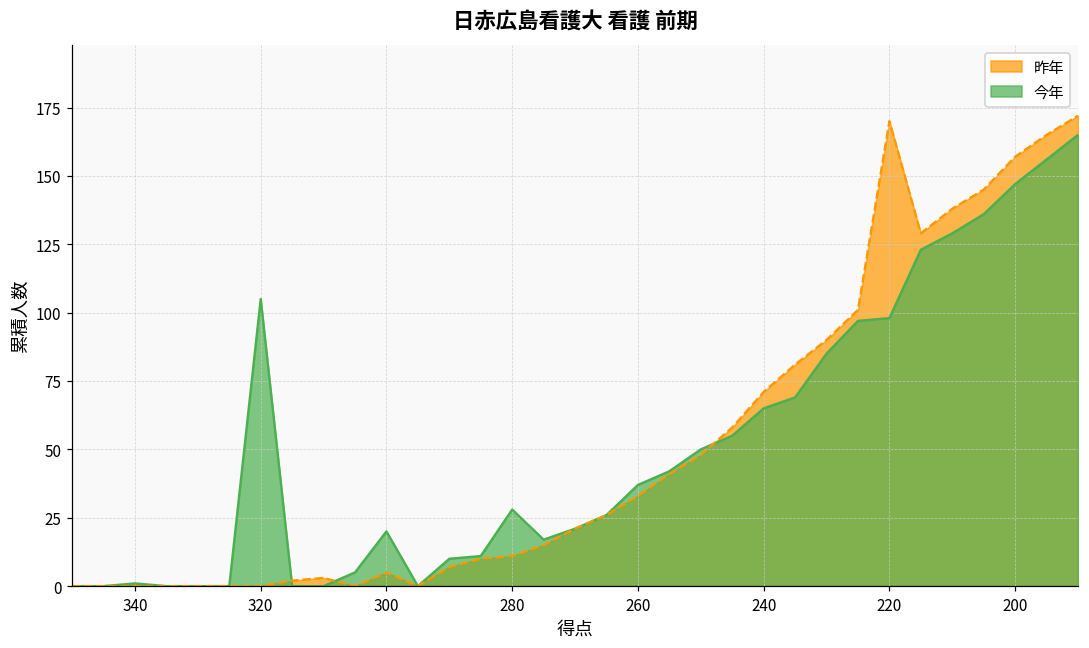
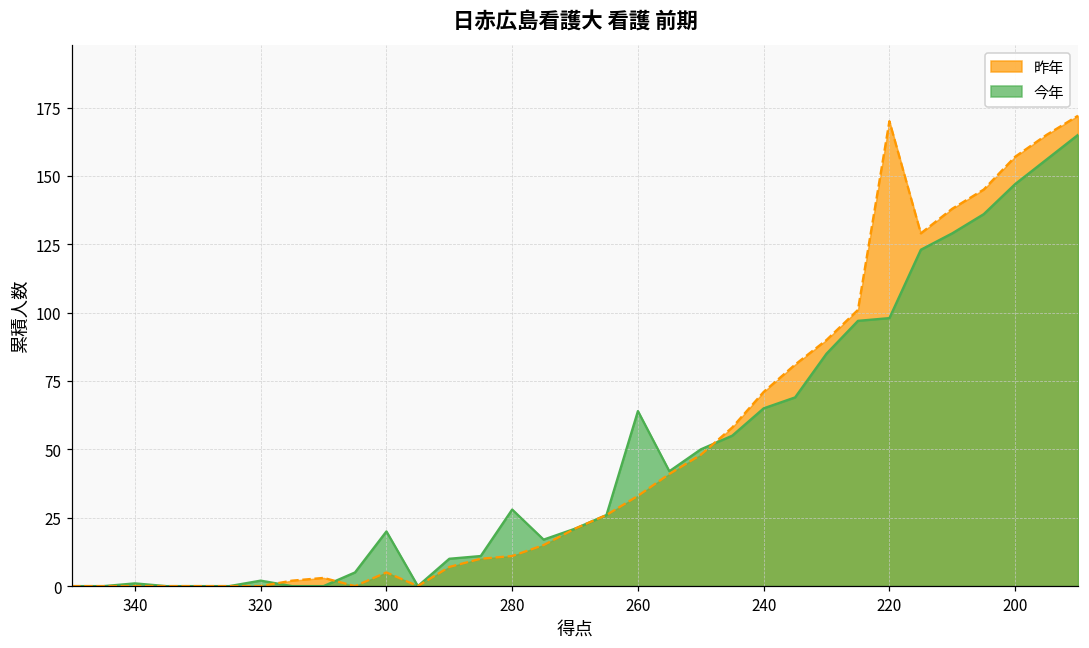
  {
    "昨年": {
      "320": 0,
      "300": 5,
      "280": 11,
      "260": 33,
      "240": 71,
      "220": 170,
      "200": 157
    },
    "今年": {
-     "320": 105,
+     "320": 2,
      "300": 20,
      "280": 28,
-     "260": 37,
+     "260": 64,
      "240": 65,
      "220": 98,
      "200": 147
    }
  }
